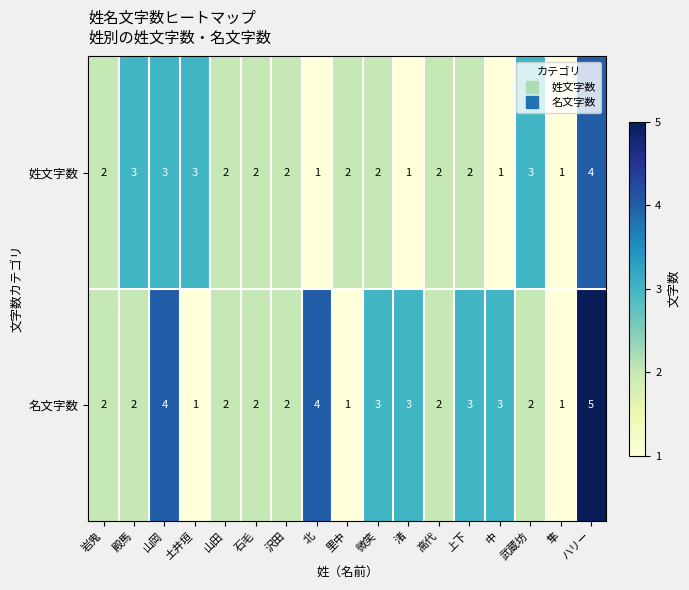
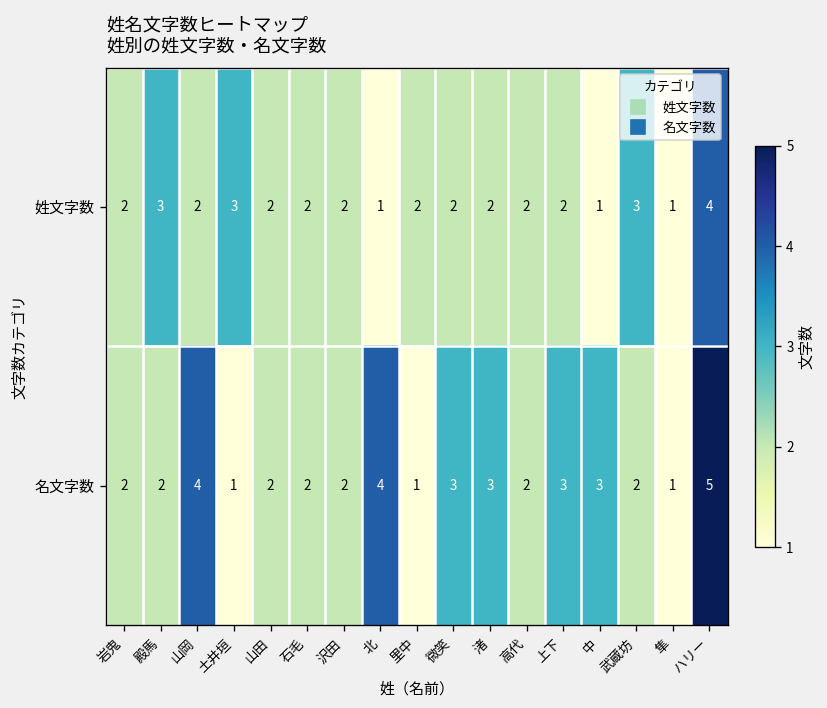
  {
    "姓文字数": {
      "岩鬼": 2,
      "殿馬": 3,
-     "山岡": 3,
+     "山岡": 2,
      "土井垣": 3,
      "山田": 2,
      "石毛": 2,
      "沢田": 2,
      "北": 1,
      "里中": 2,
      "微笑": 2,
-     "渚": 1,
+     "渚": 2,
      "高代": 2,
      "上下": 2,
      "中": 1,
      "武蔵坊": 3,
      "隼": 1,
      "ハリー": 4
    },
    "名文字数": {
      "岩鬼": 2,
      "殿馬": 2,
      "山岡": 4,
      "土井垣": 1,
      "山田": 2,
      "石毛": 2,
      "沢田": 2,
      "北": 4,
      "里中": 1,
      "微笑": 3,
      "渚": 3,
      "高代": 2,
      "上下": 3,
      "中": 3,
      "武蔵坊": 2,
      "隼": 1,
      "ハリー": 5
    }
  }
